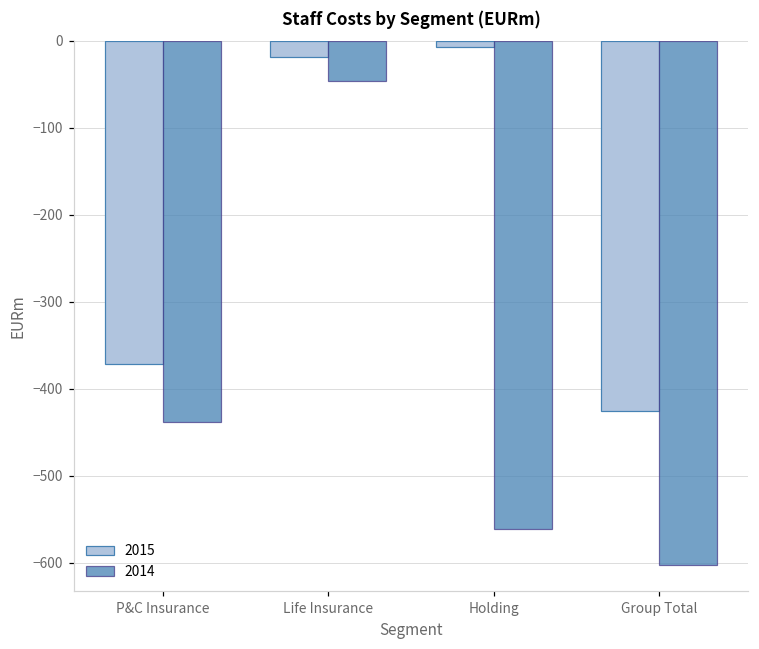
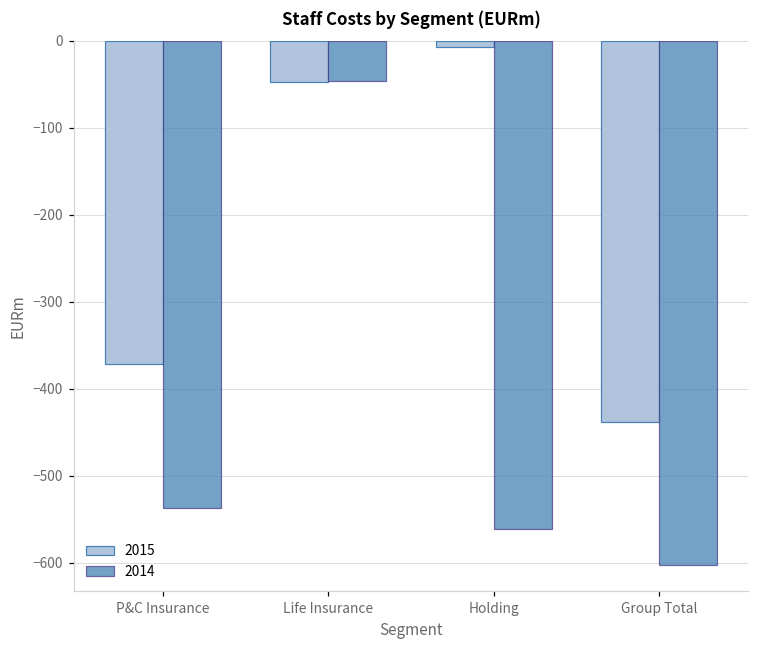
  {
    "2015": {
      "P&C Insurance": -370,
-     "Life Insurance": -20,
+     "Life Insurance": -50,
      "Holding": -10,
-     "Group Total": -430
+     "Group Total": -440
    },
    "2014": {
-     "P&C Insurance": -440,
+     "P&C Insurance": -540,
      "Life Insurance": -50,
      "Holding": -560,
      "Group Total": -600
    }
  }
